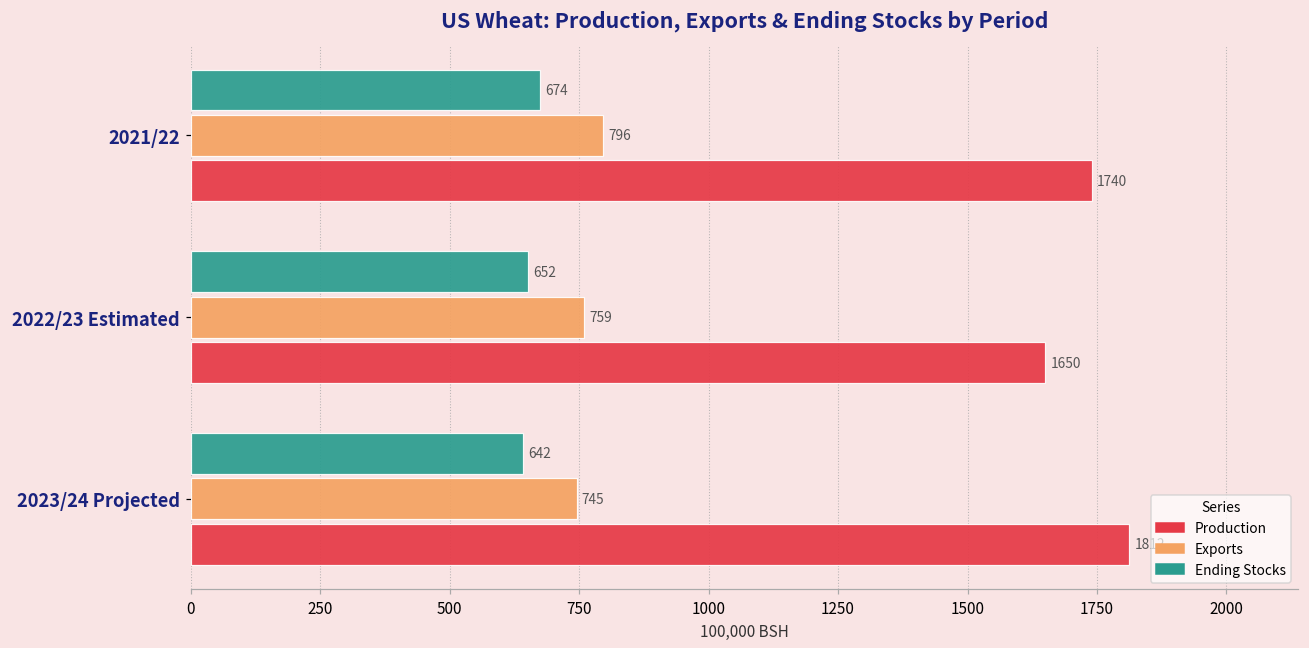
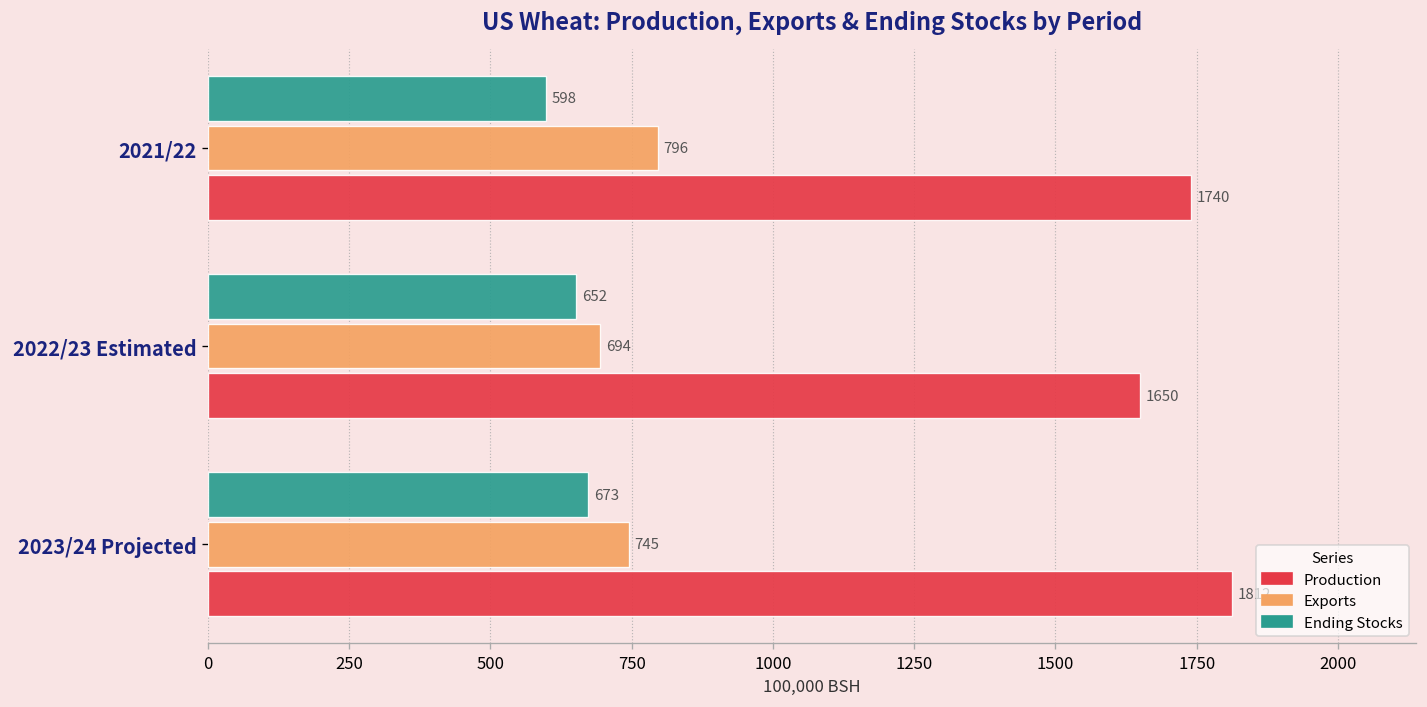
  {
    "Production": {
      "2021/22": 1740,
      "2022/23 Estimated": 1650
    },
    "Exports": {
      "2021/22": 796,
-     "2022/23 Estimated": 759,
+     "2022/23 Estimated": 694,
      "2023/24 Projected": 745
    },
    "Ending Stocks": {
-     "2021/22": 674,
+     "2021/22": 598,
      "2022/23 Estimated": 652,
-     "2023/24 Projected": 642
+     "2023/24 Projected": 673
    }
  }
